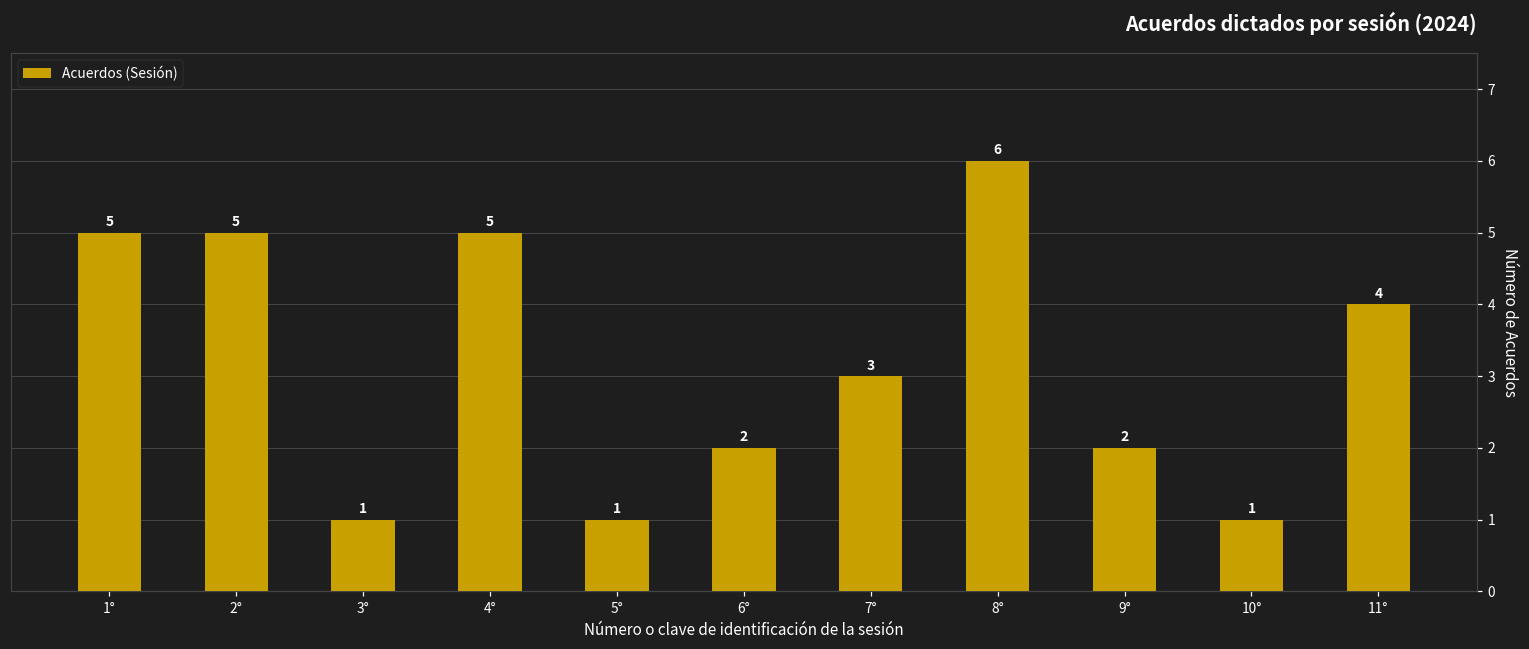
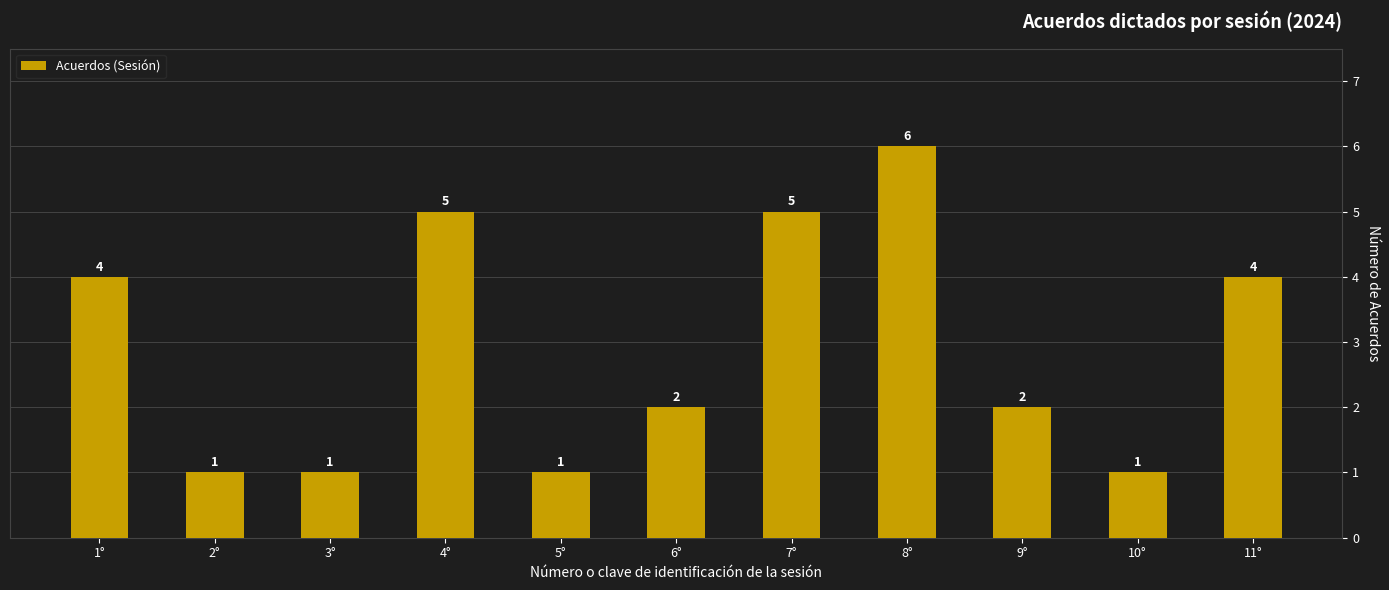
  {
-   "1°": 5,
-   "2°": 5,
+   "1°": 4,
+   "2°": 1,
    "3°": 1,
    "4°": 5,
    "5°": 1,
    "6°": 2,
-   "7°": 3,
+   "7°": 5,
    "8°": 6,
    "9°": 2,
    "10°": 1,
    "11°": 4
  }
